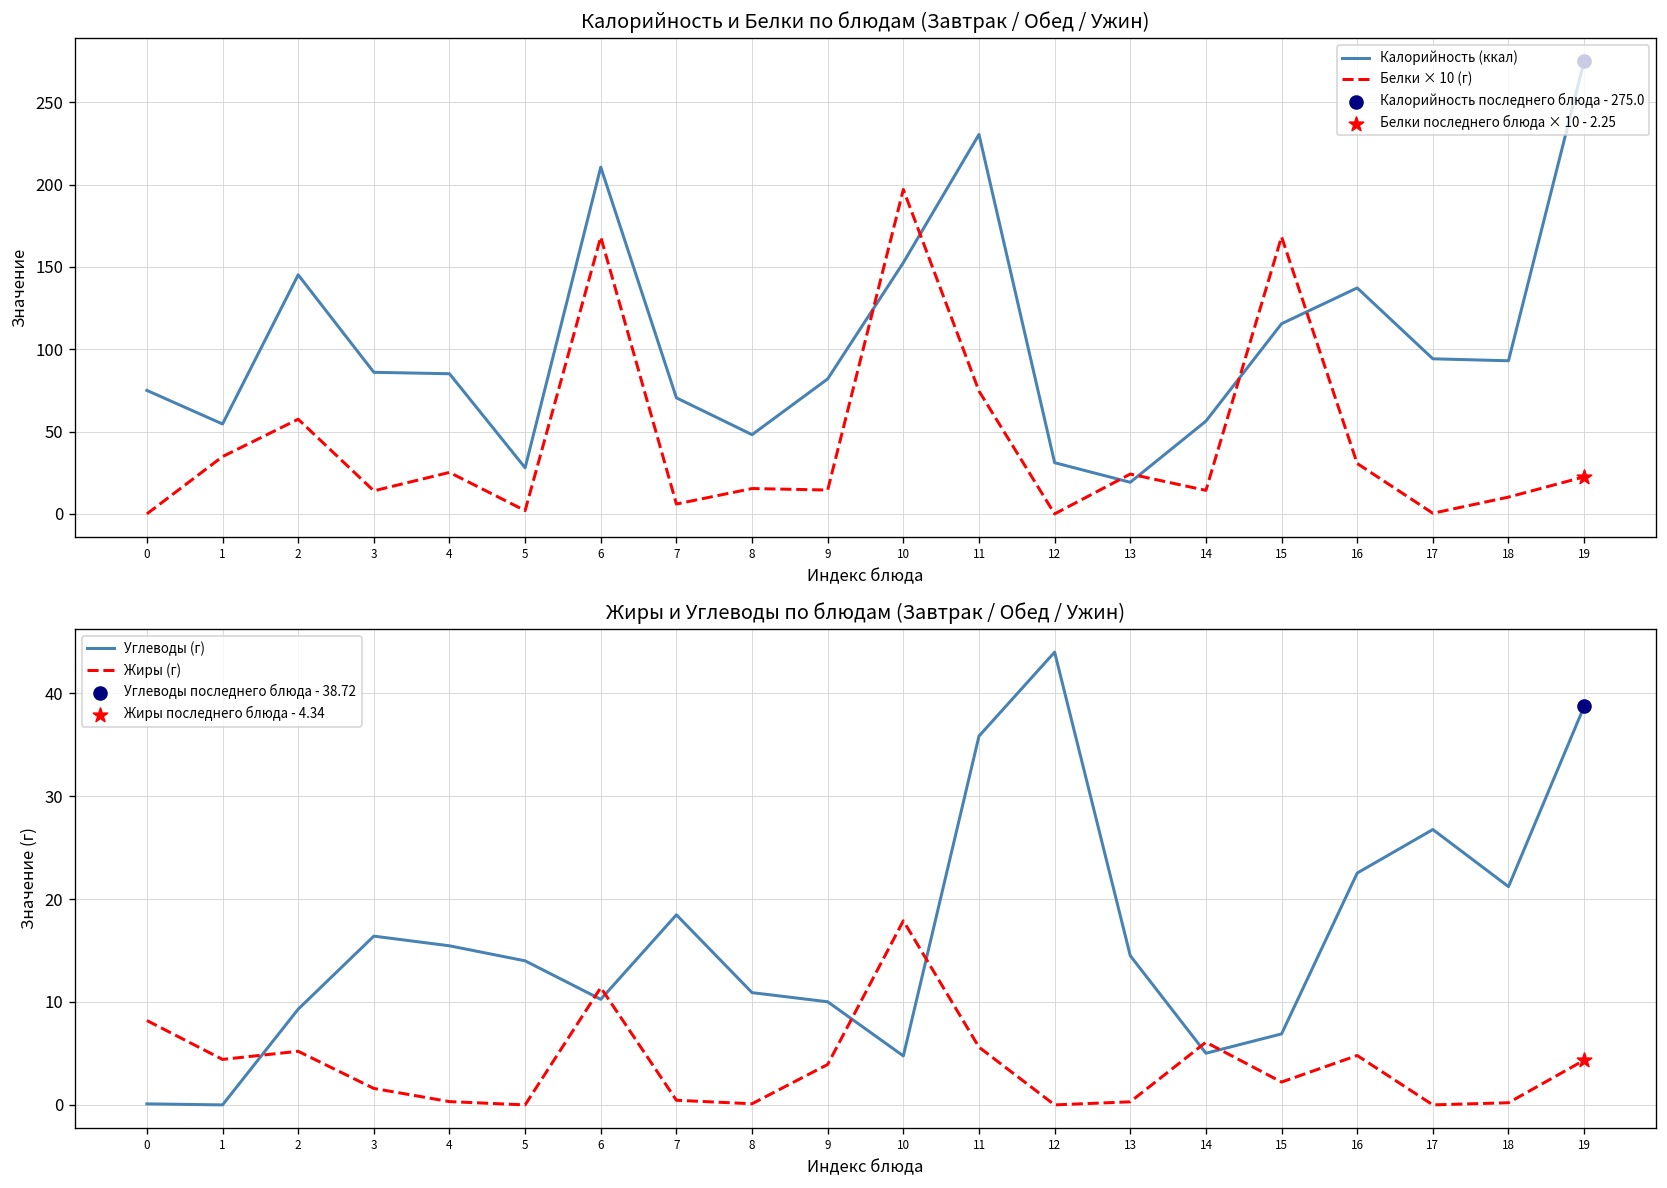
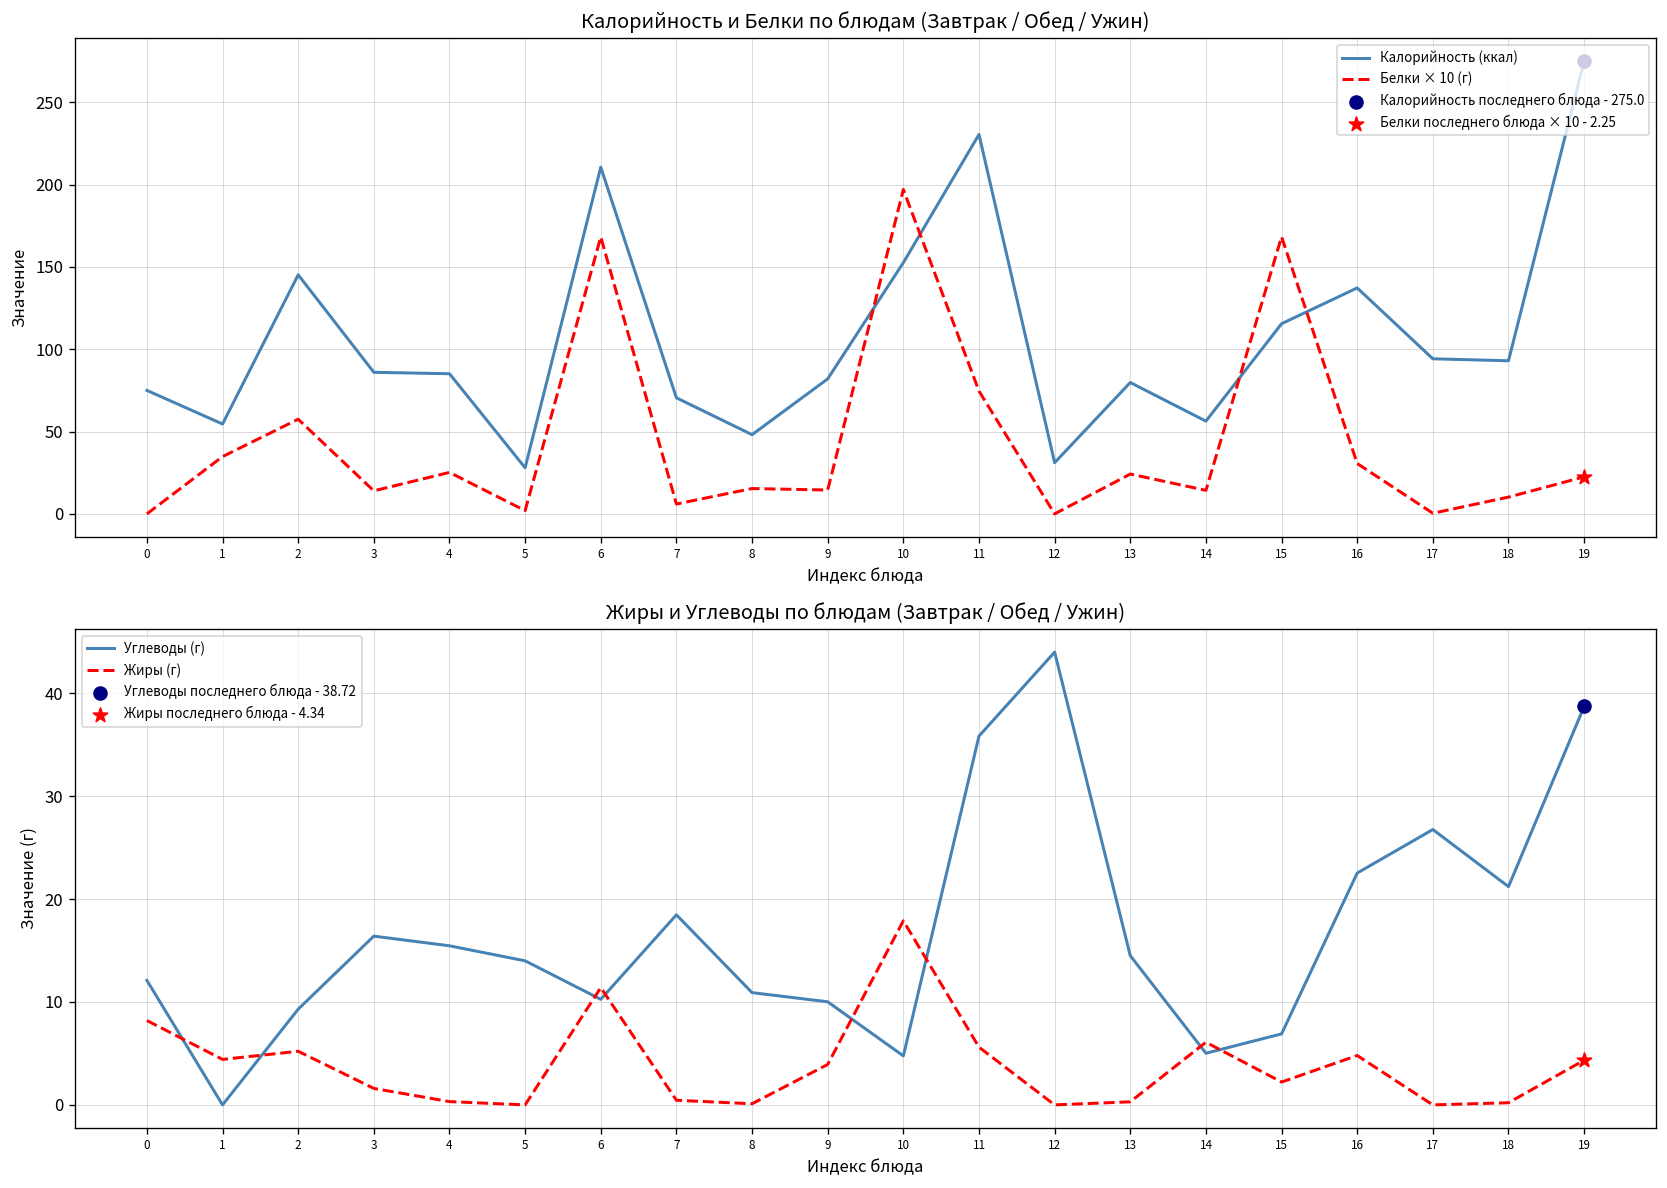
  {
    "Калорийность и Белки по блюдам (Завтрак / Обед / Ужин)": {
      "Калорийность (ккал)": {
        "0": 75,
        "1": 55,
        "2": 145,
        "3": 86,
        "4": 85,
        "5": 28,
        "6": 211,
        "7": 71,
        "8": 48,
        "9": 82,
        "10": 153,
        "11": 230,
        "12": 31,
-       "13": 19,
+       "13": 80,
        "14": 56,
        "15": 116,
        "16": 137,
        "17": 94,
        "18": 93
      }
    },
    "Жиры и Углеводы по блюдам (Завтрак / Обед / Ужин)": {
      "Углеводы (г)": {
-       "0": 0,
+       "0": 12,
        "1": 0,
        "2": 9,
        "3": 16,
        "4": 15,
        "5": 14,
        "6": 10,
        "7": 18,
        "8": 11,
        "9": 10,
        "10": 5,
        "11": 36,
        "12": 44,
        "13": 15,
        "14": 5,
        "15": 7,
        "16": 23,
        "17": 27,
        "18": 21
      }
    }
  }
